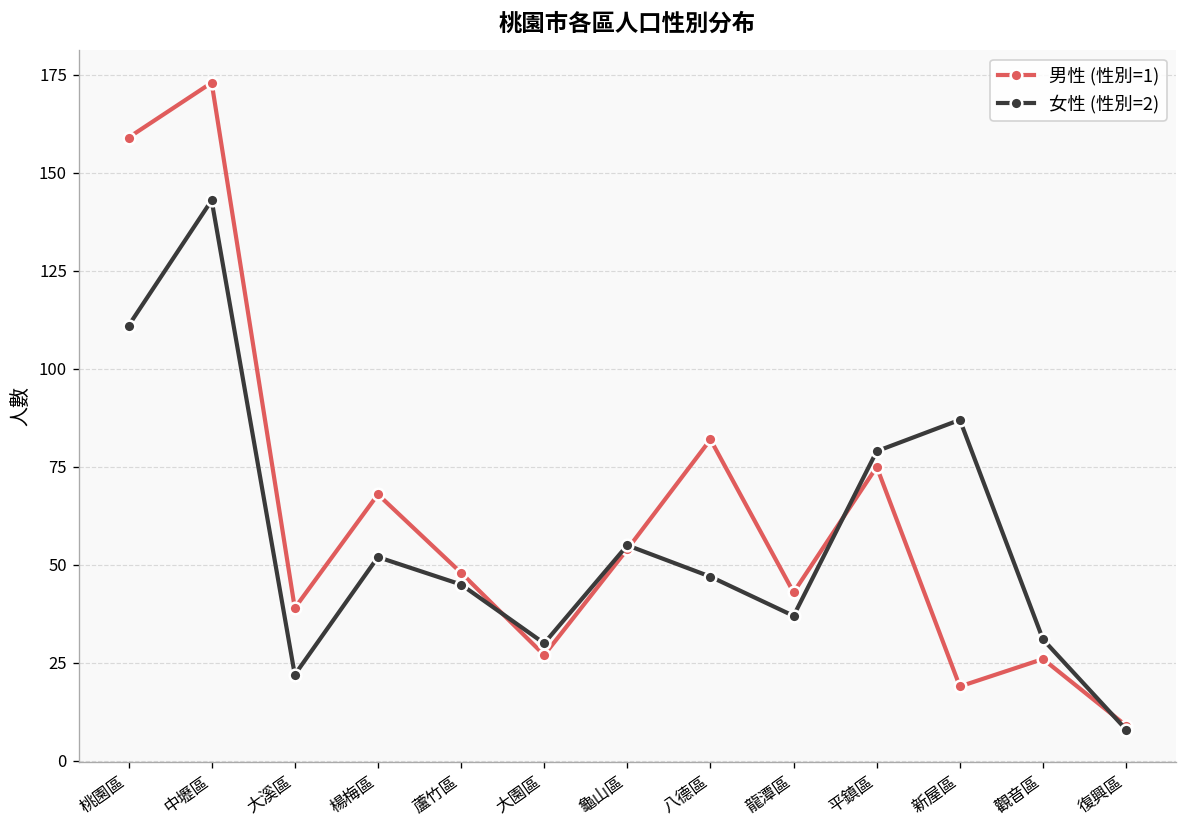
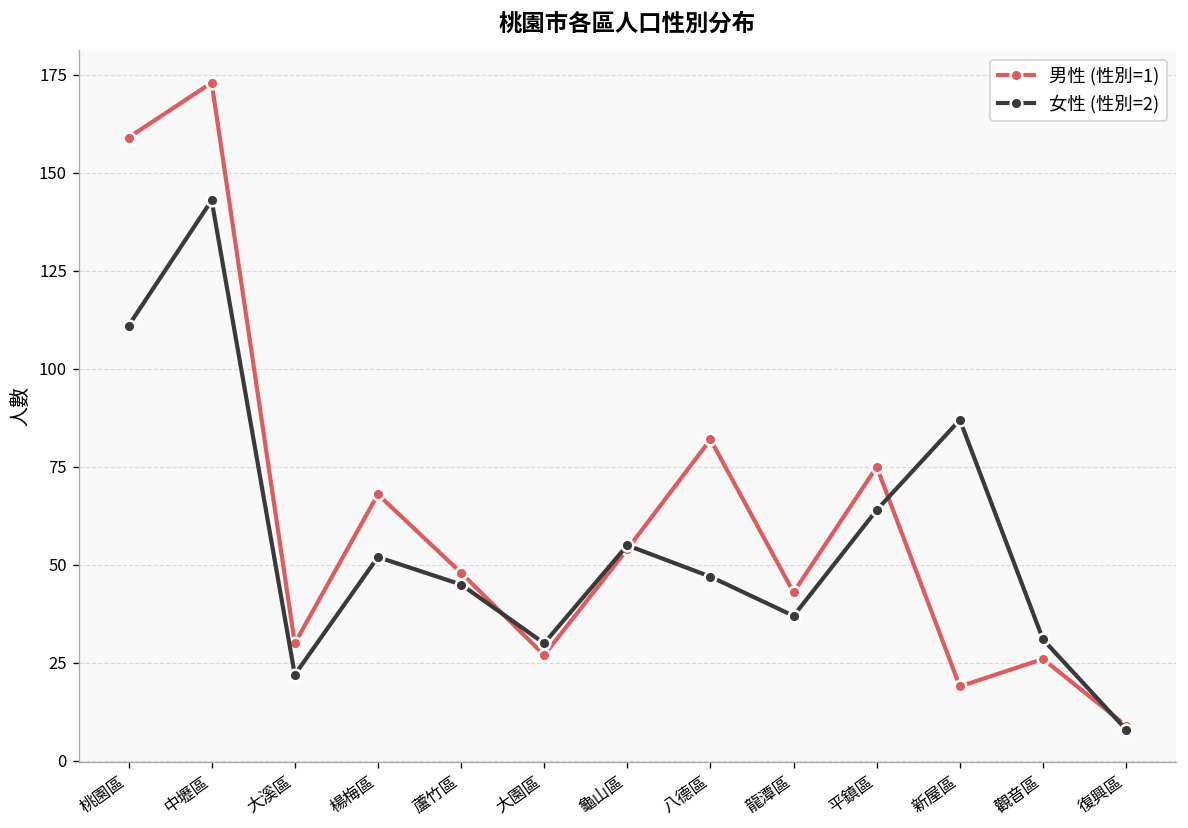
  {
    "男性 (性別=1)": {
      "桃園區": 159,
      "中壢區": 173,
-     "大溪區": 39,
+     "大溪區": 30,
      "楊梅區": 68,
      "蘆竹區": 48,
      "大園區": 27,
      "龜山區": 54,
      "八德區": 82,
      "龍潭區": 43,
      "平鎮區": 75,
      "新屋區": 19,
      "觀音區": 26,
      "復興區": 9
    },
    "女性 (性別=2)": {
      "桃園區": 111,
      "中壢區": 143,
      "大溪區": 22,
      "楊梅區": 52,
      "蘆竹區": 45,
      "大園區": 30,
      "龜山區": 55,
      "八德區": 47,
      "龍潭區": 37,
-     "平鎮區": 79,
+     "平鎮區": 64,
      "新屋區": 87,
      "觀音區": 31,
      "復興區": 8
    }
  }
